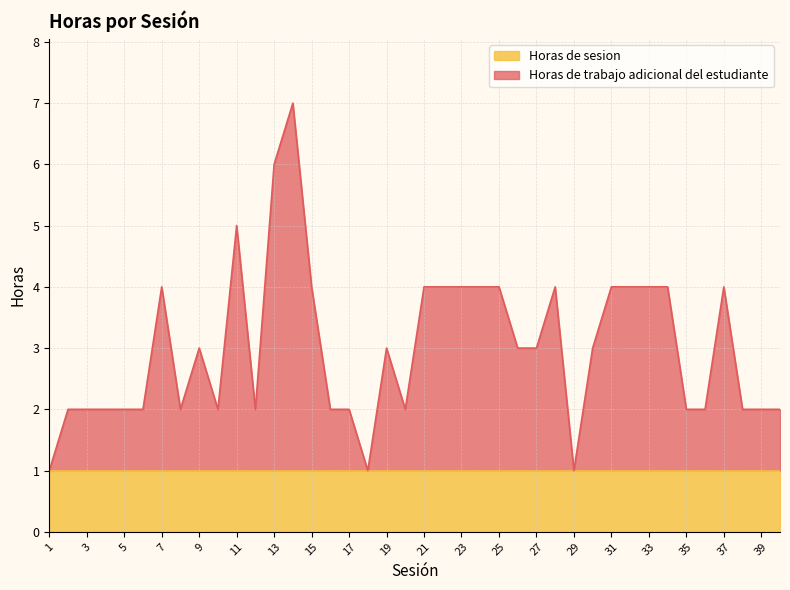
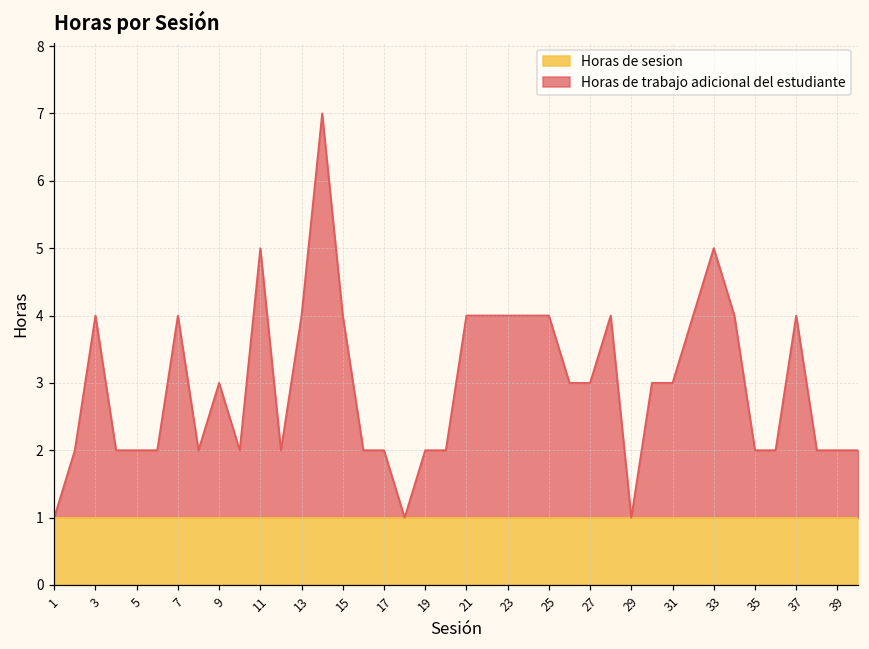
  {
    "Horas de sesion": {
      "3": 1.0,
      "5": 1.0,
      "7": 1.0,
      "9": 1.0,
      "11": 1.0,
      "13": 1.0,
      "15": 1.0,
      "17": 1.0,
      "19": 1.0,
      "21": 1.0,
      "23": 1.0,
      "25": 1.0,
      "27": 1.0,
      "31": 1.0,
      "33": 1.0,
      "35": 1.0,
      "37": 1.0,
      "39": 1.0
    },
    "Horas de trabajo adicional del estudiante": {
-     "3": 2.0,
+     "3": 4.0,
      "5": 2.0,
      "7": 4.0,
      "9": 3.0,
      "11": 5.0,
-     "13": 6.0,
+     "13": 4.0,
      "15": 4.0,
      "17": 2.0,
-     "19": 3.0,
+     "19": 2.0,
      "21": 4.0,
      "23": 4.0,
      "25": 4.0,
      "27": 3.0,
-     "31": 4.0,
-     "33": 4.0,
+     "31": 3.0,
+     "33": 5.0,
      "35": 2.0,
      "37": 4.0,
      "39": 2.0
    }
  }
